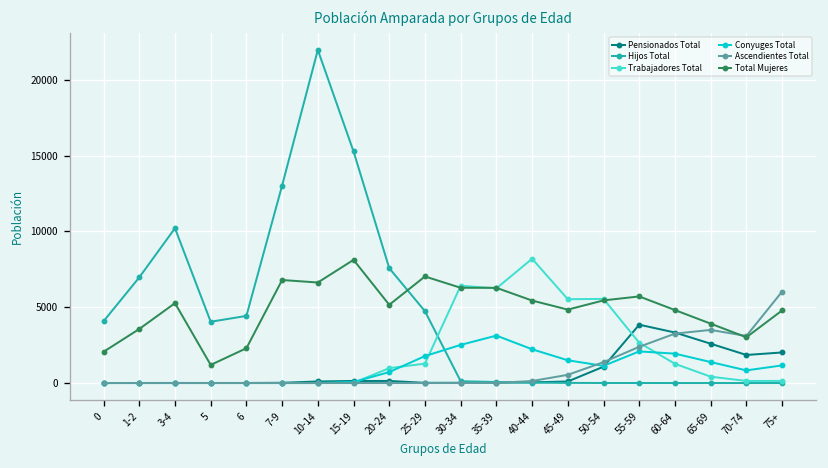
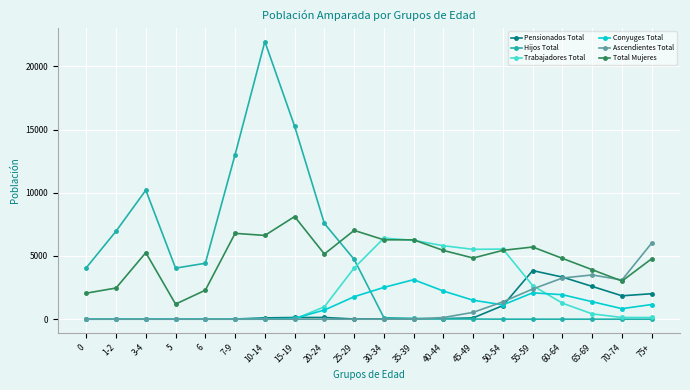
  {
    "Pensionados Total": {
      "55-59": 3800,
      "65-69": 2600,
      "70-74": 1900,
      "75+": 2000
    },
    "Trabajadores Total": {
      "20-24": 1000,
-     "25-29": 1300,
-     "40-44": 8200,
+     "25-29": 4100,
+     "40-44": 5800,
      "45-49": 5500,
      "55-59": 2700,
      "60-64": 1300,
      "65-69": 400
    },
    "Ascendientes Total": {
      "45-49": 500,
      "50-54": 1400,
      "55-59": 2400,
      "65-69": 3500,
      "75+": 6000
    },
    "Total Mujeres": {
      "0": 2100,
-     "1-2": 3600,
+     "1-2": 2500,
      "3-4": 5300,
      "5": 1200,
      "6": 2300,
      "7-9": 6800,
      "10-14": 6600,
      "15-19": 8100,
      "20-24": 5200,
      "25-29": 7000,
      "40-44": 5400,
      "45-49": 4800,
      "55-59": 5700,
      "60-64": 4800,
      "65-69": 3900,
      "75+": 4800
    }
  }
